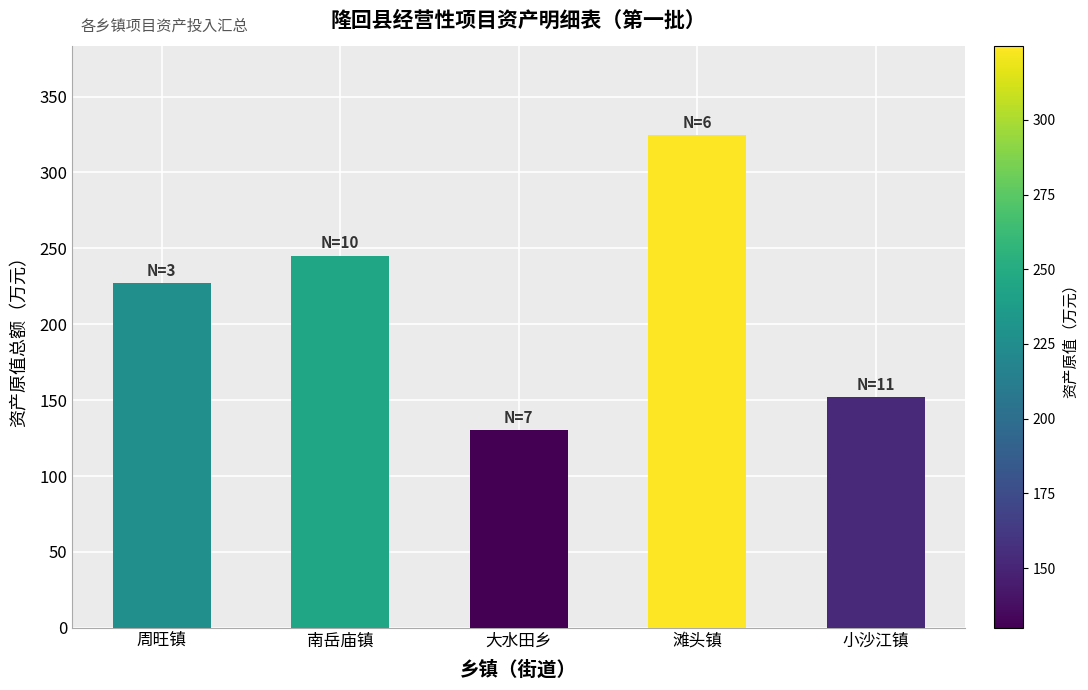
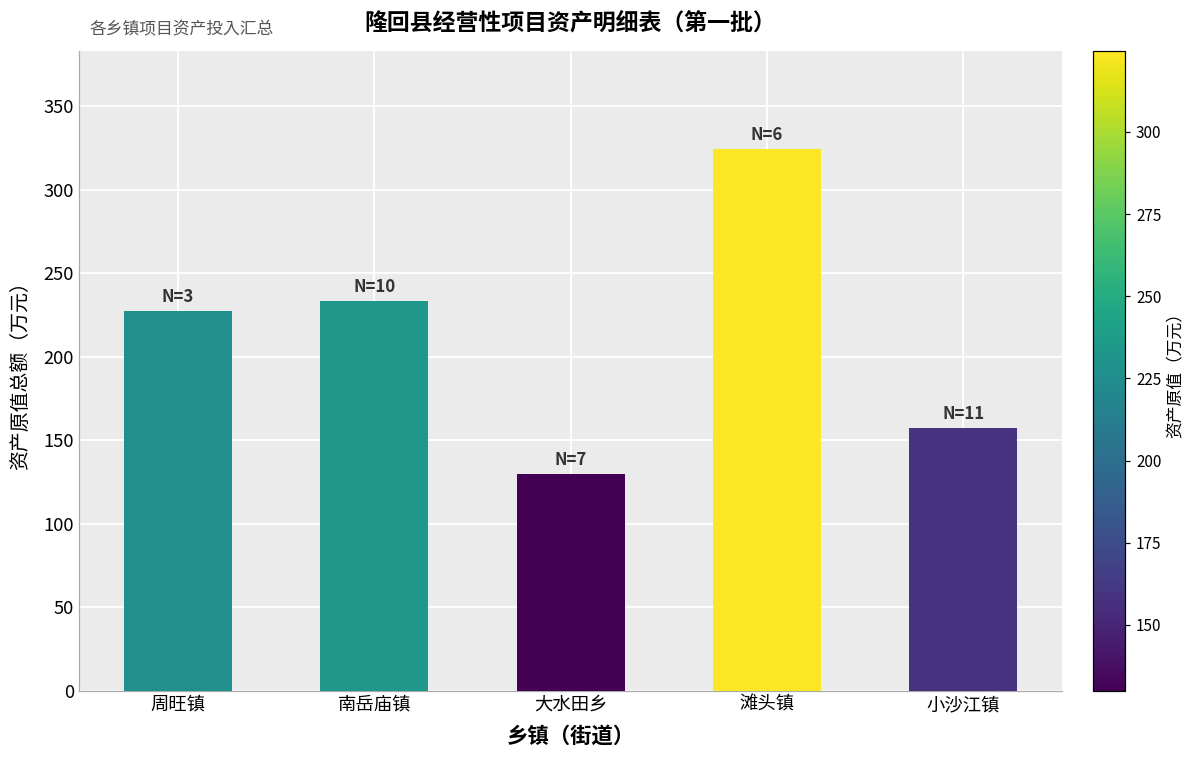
  {
-   "南岳庙镇": 245,
-   "小沙江镇": 152
+   "南岳庙镇": 233,
+   "小沙江镇": 158
  }
